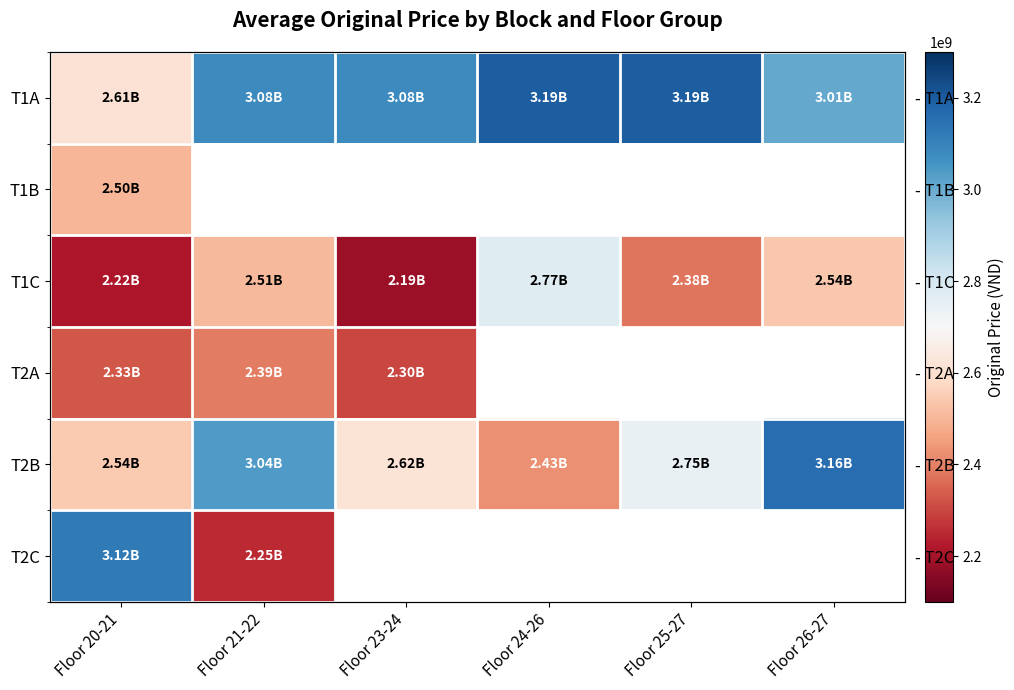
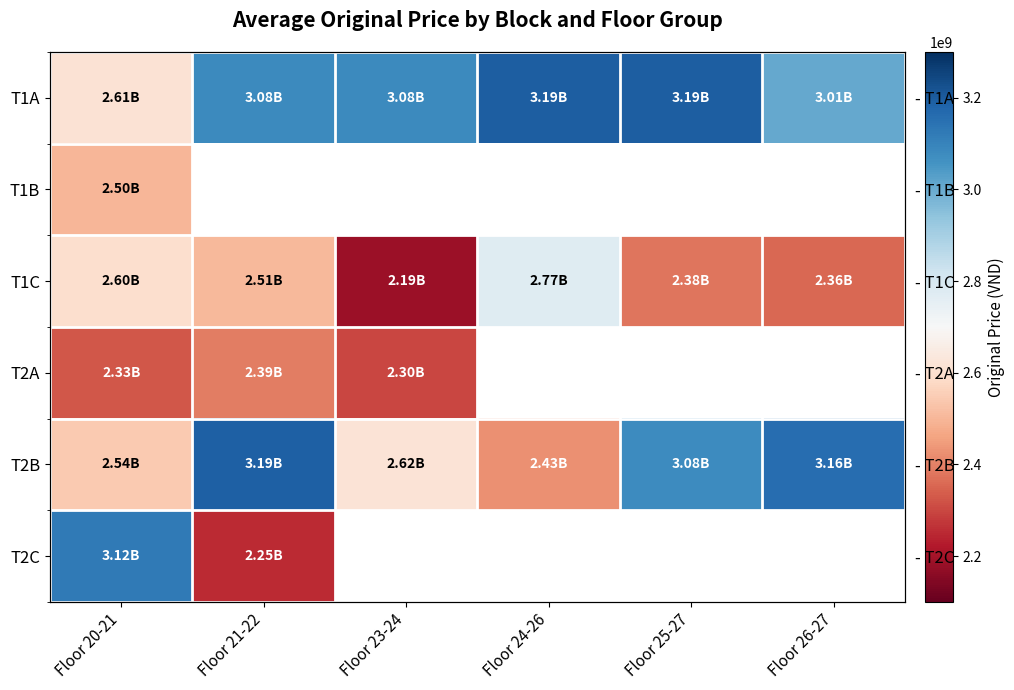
  {
    "T1A": {
      "Floor 20-21": "2.61B",
      "Floor 21-22": "3.08B",
      "Floor 23-24": "3.08B",
      "Floor 24-26": "3.19B",
      "Floor 25-27": "3.19B",
      "Floor 26-27": "3.01B"
    },
    "T1B": {
      "Floor 20-21": "2.50B"
    },
    "T1C": {
-     "Floor 20-21": "2.22B",
+     "Floor 20-21": "2.60B",
      "Floor 21-22": "2.51B",
      "Floor 23-24": "2.19B",
      "Floor 24-26": "2.77B",
      "Floor 25-27": "2.38B",
-     "Floor 26-27": "2.54B"
+     "Floor 26-27": "2.36B"
    },
    "T2A": {
      "Floor 20-21": "2.33B",
      "Floor 21-22": "2.39B",
      "Floor 23-24": "2.30B"
    },
    "T2B": {
      "Floor 20-21": "2.54B",
-     "Floor 21-22": "3.04B",
+     "Floor 21-22": "3.19B",
      "Floor 23-24": "2.62B",
      "Floor 24-26": "2.43B",
-     "Floor 25-27": "2.75B",
+     "Floor 25-27": "3.08B",
      "Floor 26-27": "3.16B"
    },
    "T2C": {
      "Floor 20-21": "3.12B",
      "Floor 21-22": "2.25B"
    }
  }
